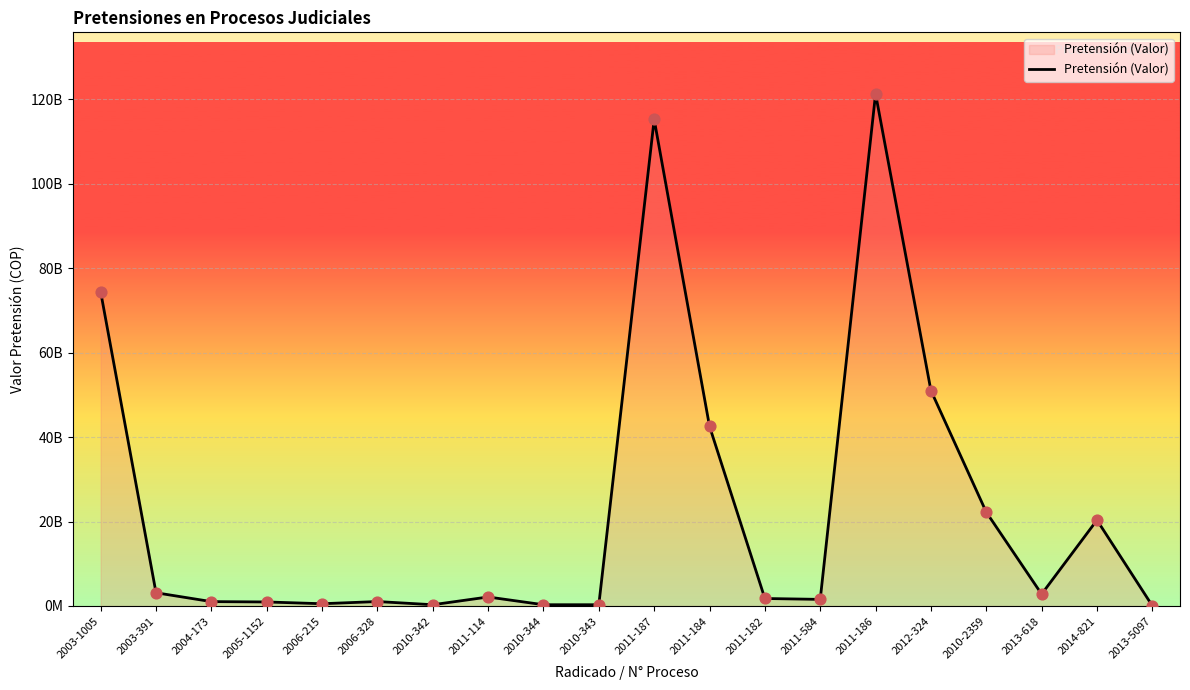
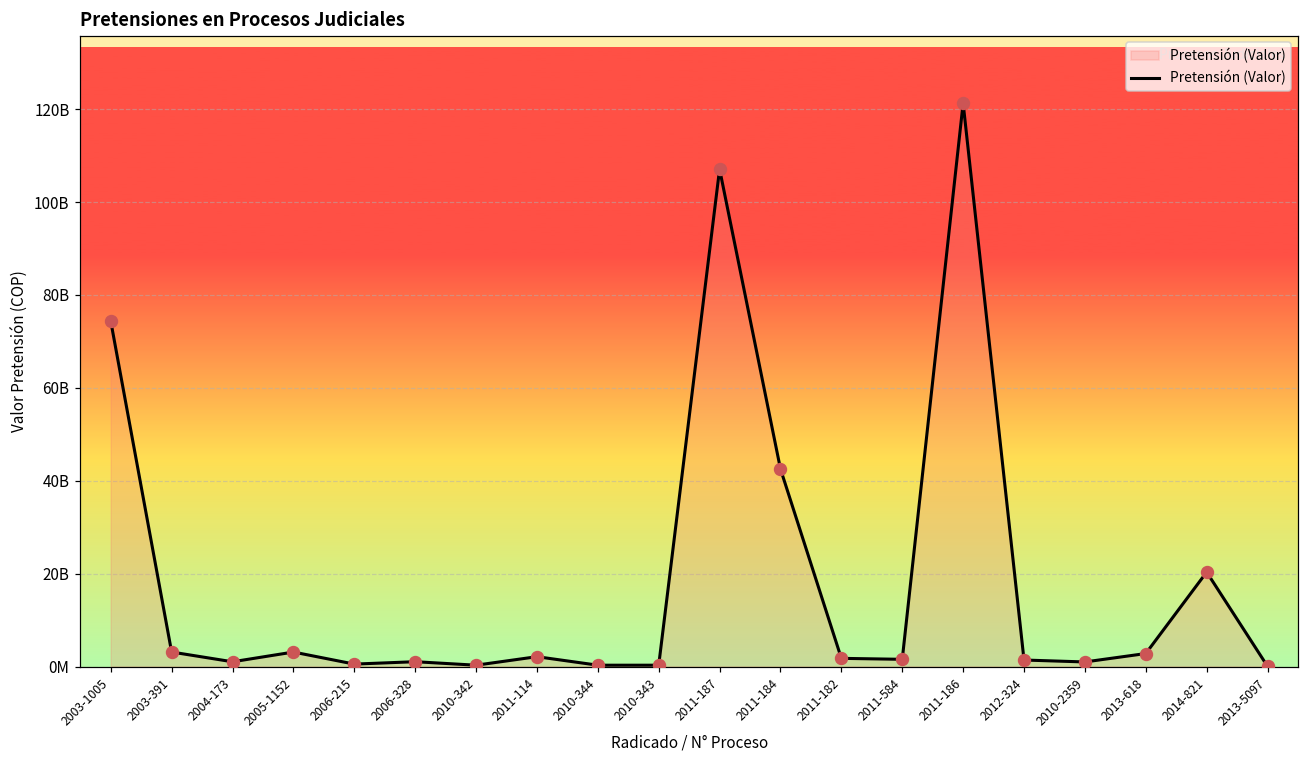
  {
    "2003-1005": 74000000000,
    "2003-391": 3000000000,
    "2004-173": 1000000000,
-   "2005-1152": 1000000000,
+   "2005-1152": 3000000000,
    "2006-215": 1000000000,
    "2006-328": 1000000000,
    "2010-342": 0,
    "2011-114": 2000000000,
    "2010-344": 0,
    "2010-343": 0,
-   "2011-187": 115000000000,
+   "2011-187": 107000000000,
    "2011-184": 43000000000,
    "2011-182": 2000000000,
    "2011-584": 2000000000,
    "2011-186": 121000000000,
-   "2012-324": 51000000000,
-   "2010-2359": 22000000000,
+   "2012-324": 1000000000,
+   "2010-2359": 1000000000,
    "2013-618": 3000000000,
    "2014-821": 20000000000,
    "2013-5097": 0
  }
